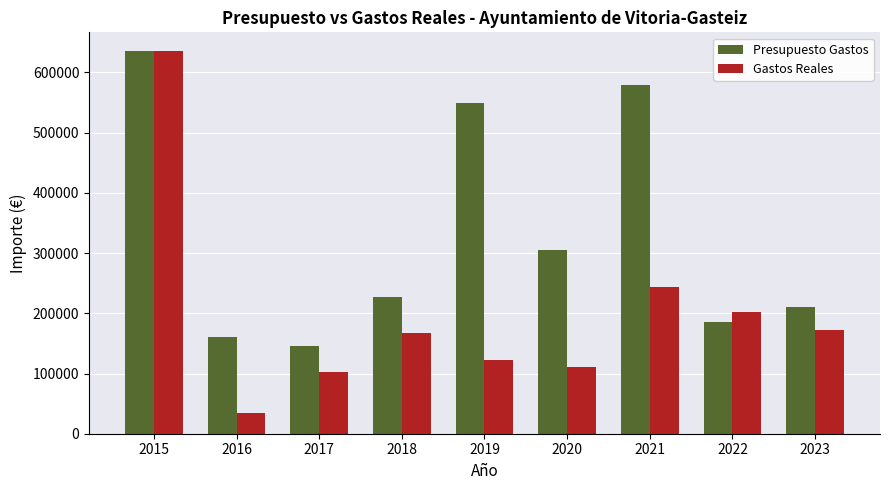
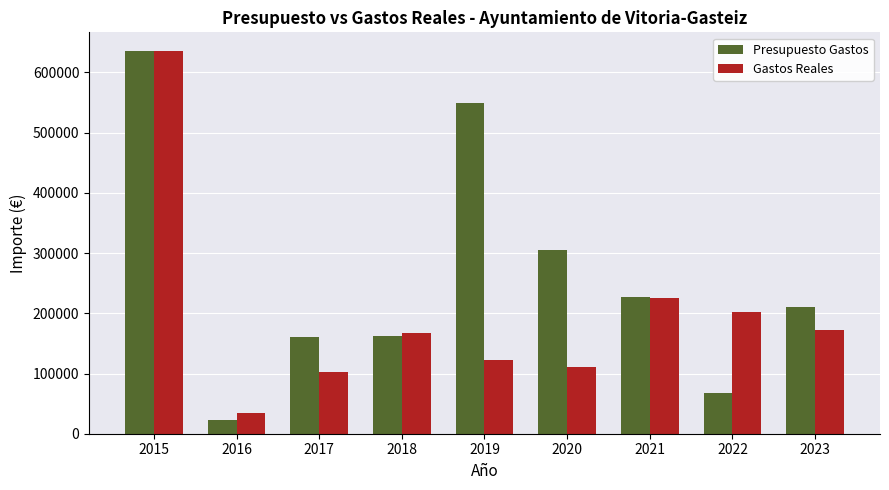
  {
    "Presupuesto Gastos": {
      "2015": 630000,
-     "2016": 160000,
-     "2017": 150000,
-     "2018": 230000,
+     "2016": 20000,
+     "2017": 160000,
+     "2018": 160000,
      "2019": 550000,
      "2020": 310000,
-     "2021": 580000,
-     "2022": 190000,
+     "2021": 230000,
+     "2022": 70000,
      "2023": 210000
    },
    "Gastos Reales": {
      "2015": 630000,
      "2016": 40000,
      "2017": 100000,
      "2018": 170000,
      "2019": 120000,
      "2020": 110000,
-     "2021": 240000,
+     "2021": 230000,
      "2022": 200000,
      "2023": 170000
    }
  }
